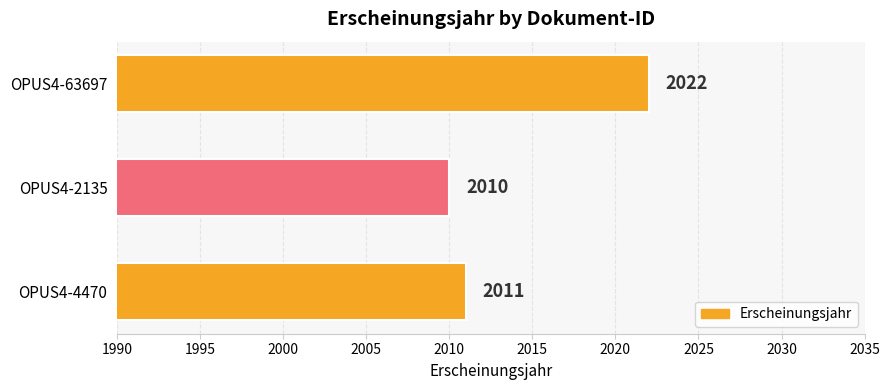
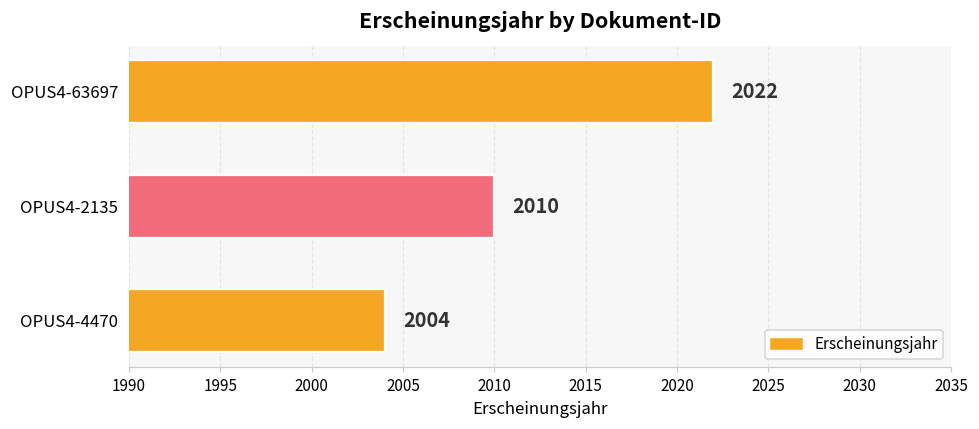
  {
    "OPUS4-63697": 2022,
    "OPUS4-2135": 2010,
-   "OPUS4-4470": 2011
+   "OPUS4-4470": 2004
  }
